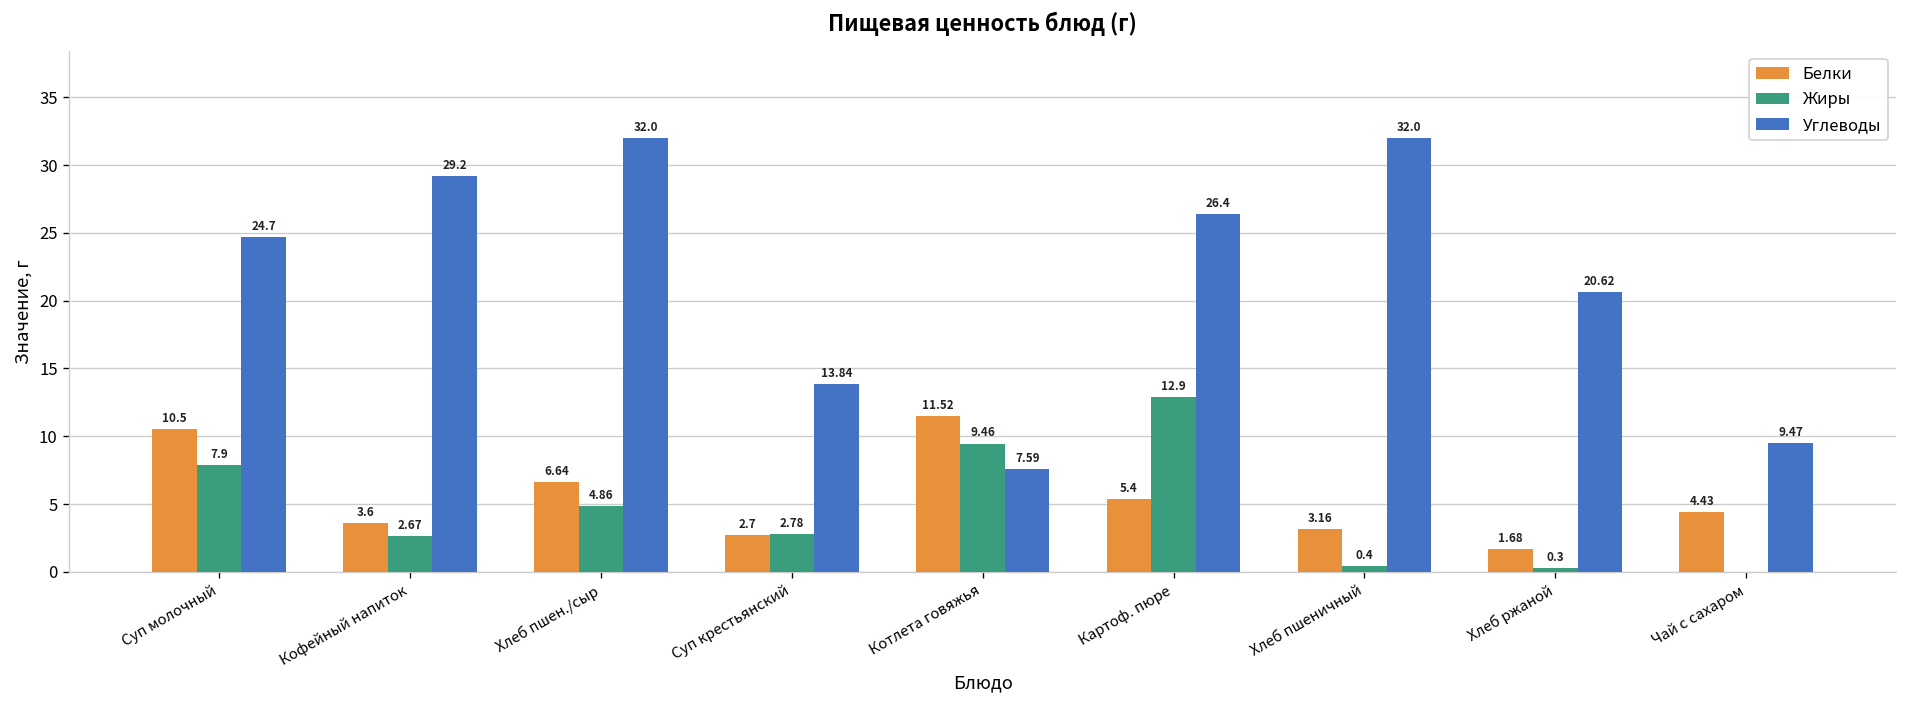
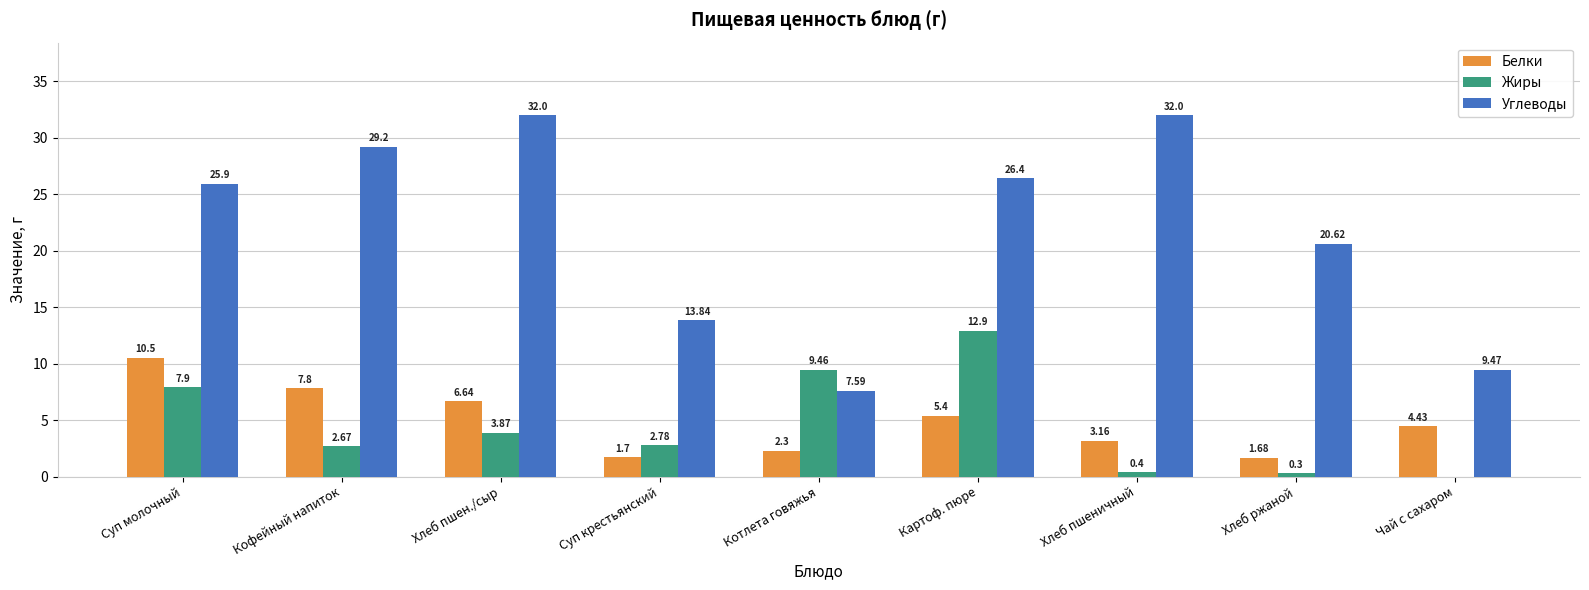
  {
    "Белки": {
      "Суп молочный": 10.5,
-     "Кофейный напиток": 3.6,
+     "Кофейный напиток": 7.8,
      "Хлеб пшен./сыр": 6.64,
-     "Суп крестьянский": 2.7,
-     "Котлета говяжья": 11.52,
+     "Суп крестьянский": 1.7,
+     "Котлета говяжья": 2.3,
      "Картоф. пюре": 5.4,
      "Хлеб пшеничный": 3.16,
      "Хлеб ржаной": 1.68,
      "Чай с сахаром": 4.43
    },
    "Жиры": {
      "Суп молочный": 7.9,
      "Кофейный напиток": 2.67,
-     "Хлеб пшен./сыр": 4.86,
+     "Хлеб пшен./сыр": 3.87,
      "Суп крестьянский": 2.78,
      "Котлета говяжья": 9.46,
      "Картоф. пюре": 12.9,
      "Хлеб пшеничный": 0.4,
      "Хлеб ржаной": 0.3
    },
    "Углеводы": {
-     "Суп молочный": 24.7,
+     "Суп молочный": 25.9,
      "Кофейный напиток": 29.2,
      "Хлеб пшен./сыр": 32.0,
      "Суп крестьянский": 13.84,
      "Котлета говяжья": 7.59,
      "Картоф. пюре": 26.4,
      "Хлеб пшеничный": 32.0,
      "Хлеб ржаной": 20.62,
      "Чай с сахаром": 9.47
    }
  }
